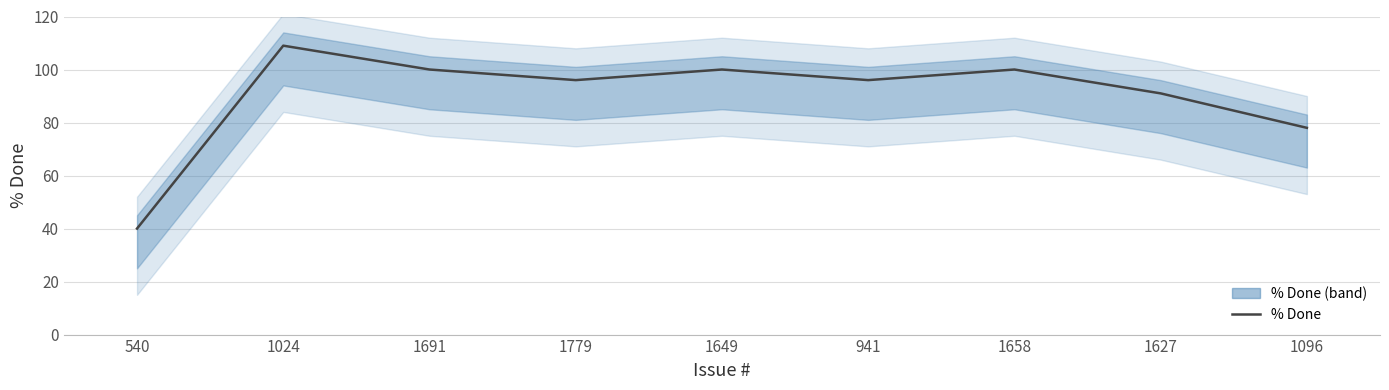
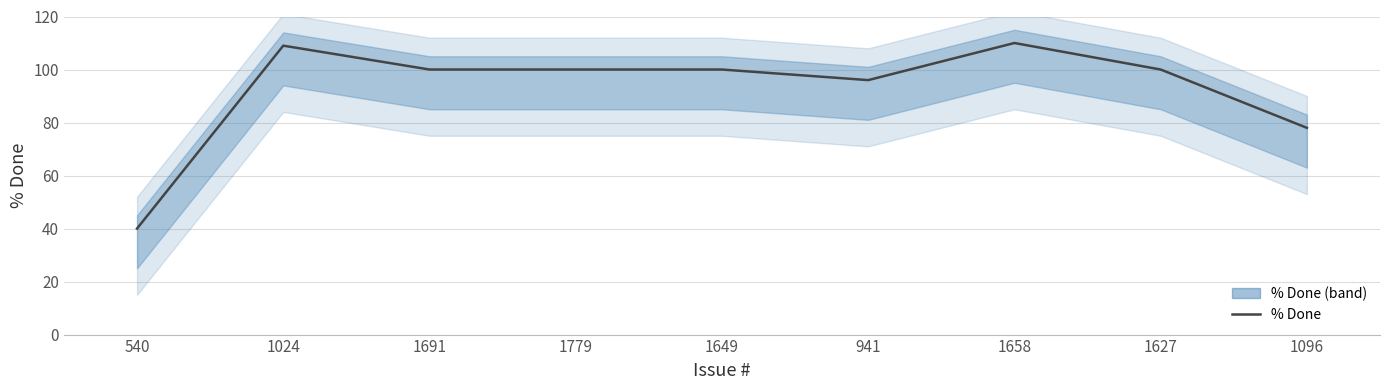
  {
    "% Done": {
      "540": 40,
      "1024": 109,
      "1691": 100,
-     "1779": 96,
+     "1779": 100,
      "1649": 100,
      "941": 96,
-     "1658": 100,
-     "1627": 91,
+     "1658": 110,
+     "1627": 100,
      "1096": 78
    }
  }
